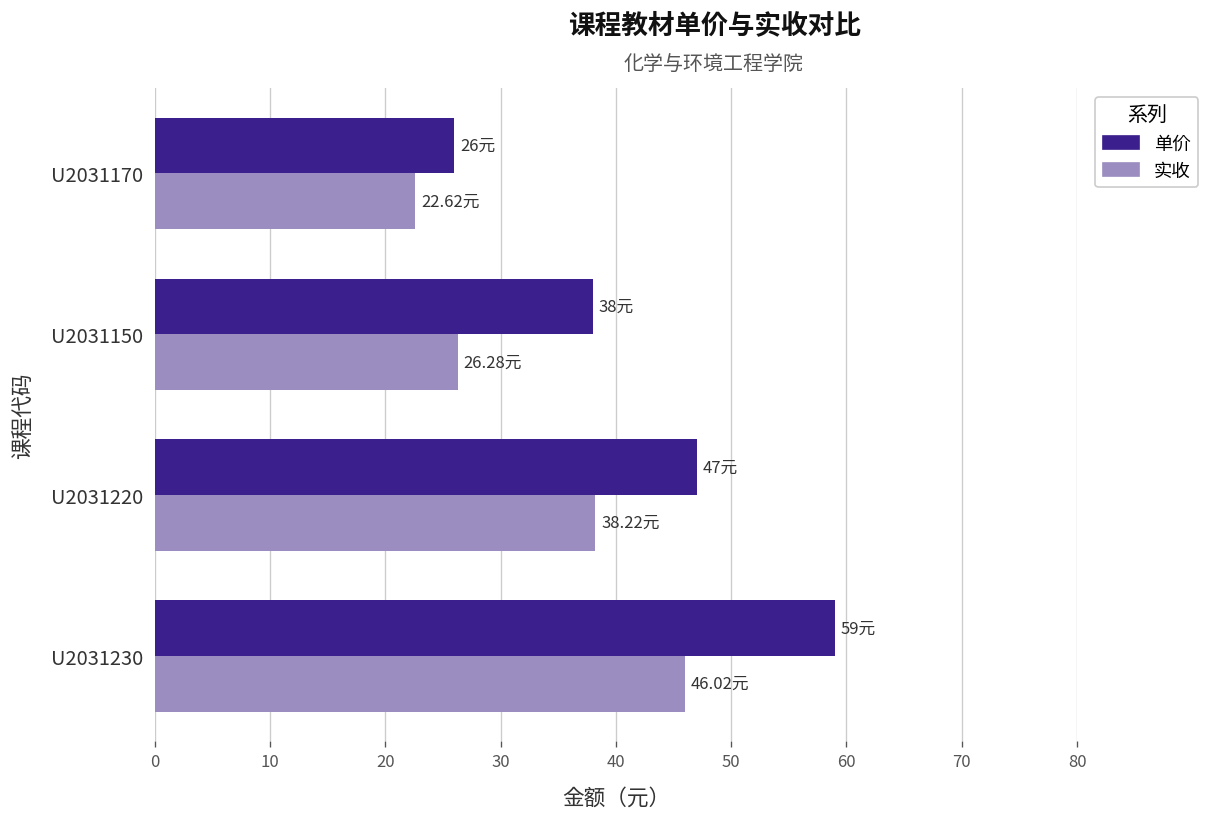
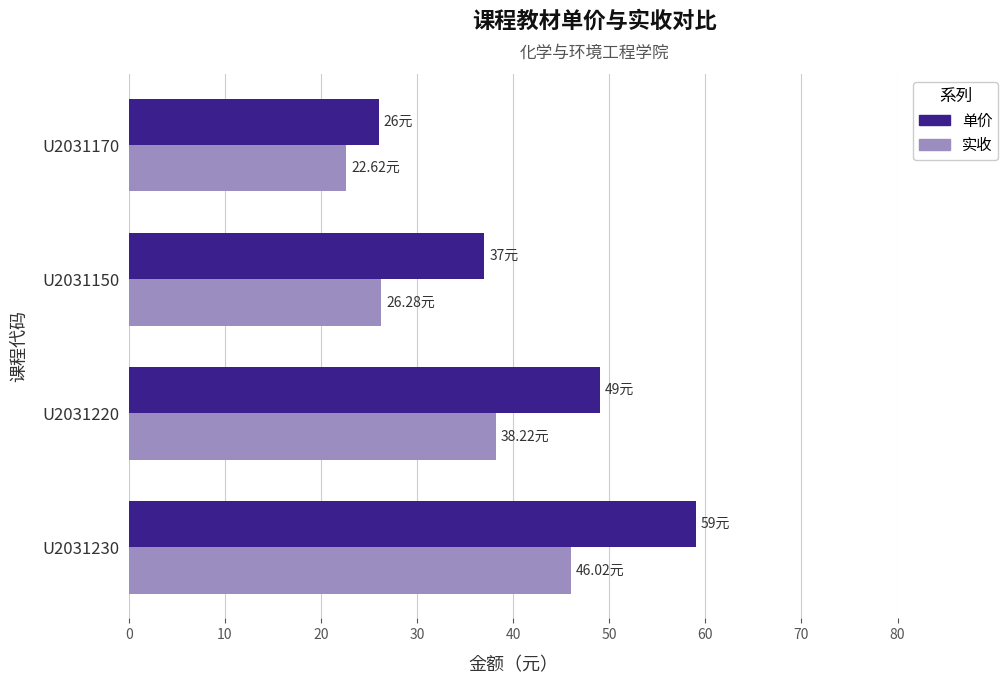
  {
    "单价": {
      "U2031170": "26元",
-     "U2031150": "38元",
-     "U2031220": "47元",
+     "U2031150": "37元",
+     "U2031220": "49元",
      "U2031230": "59元"
    },
    "实收": {
      "U2031170": "22.62元",
      "U2031150": "26.28元",
      "U2031220": "38.22元",
      "U2031230": "46.02元"
    }
  }
